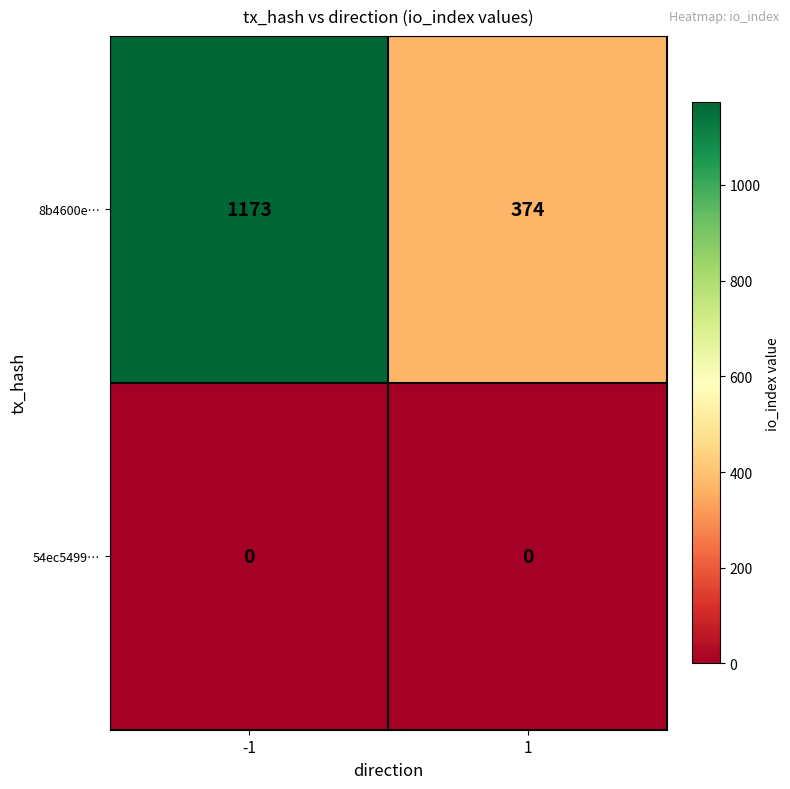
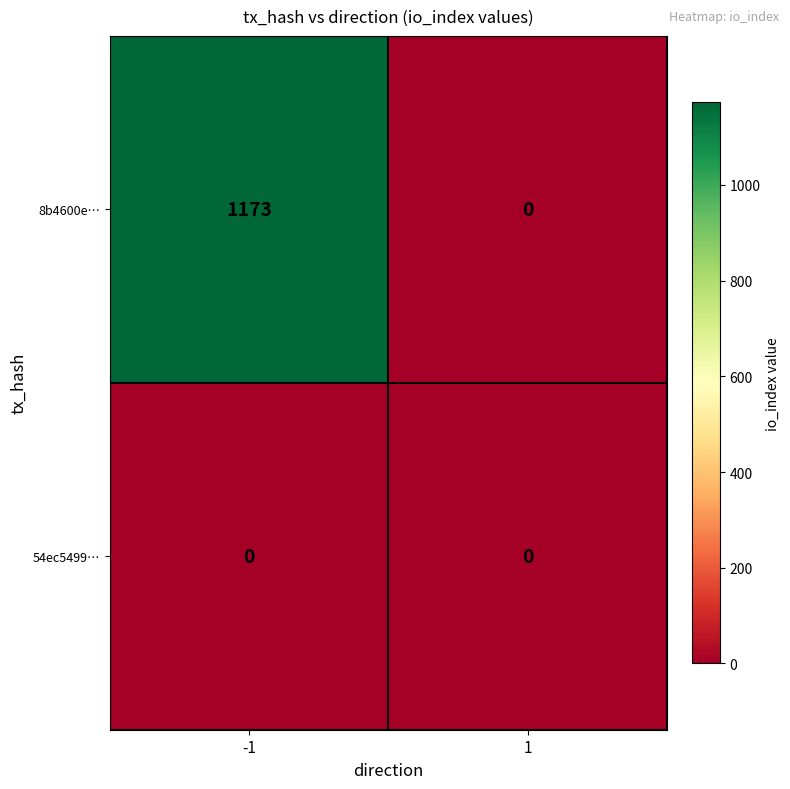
  {
    "8b4600e…": {
      "-1": 1173,
-     "1": 374
+     "1": 0
    },
    "54ec5499…": {
      "-1": 0,
      "1": 0
    }
  }
